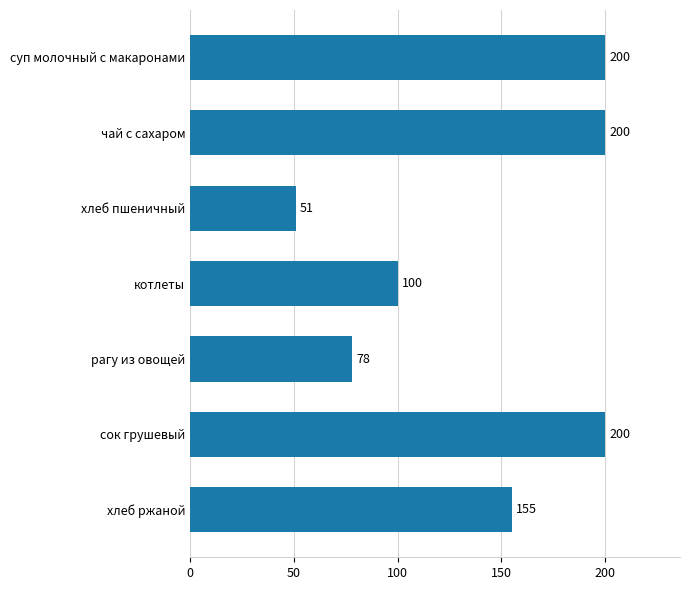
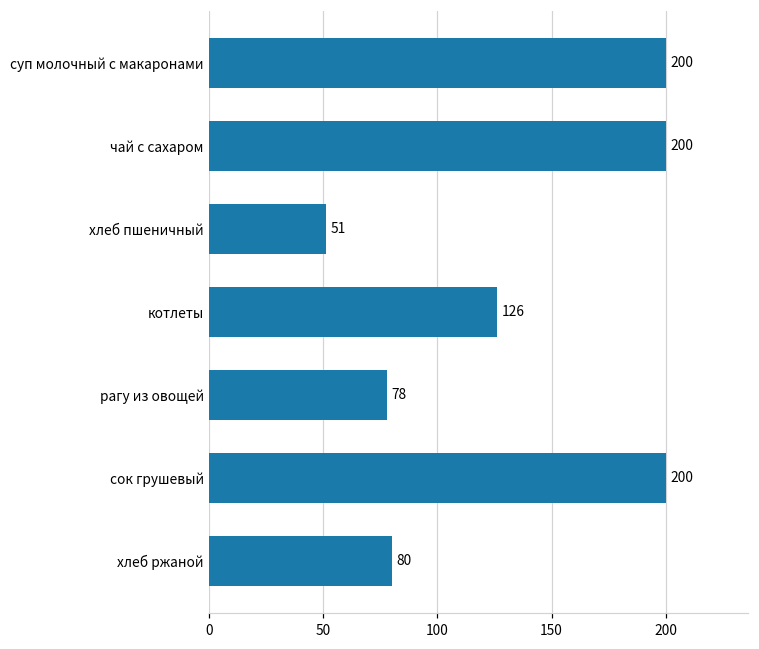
  {
    "суп молочный с макаронами": 200,
    "чай с сахаром": 200,
    "хлеб пшеничный": 51,
-   "котлеты": 100,
+   "котлеты": 126,
    "рагу из овощей": 78,
    "сок грушевый": 200,
-   "хлеб ржаной": 155
+   "хлеб ржаной": 80
  }
